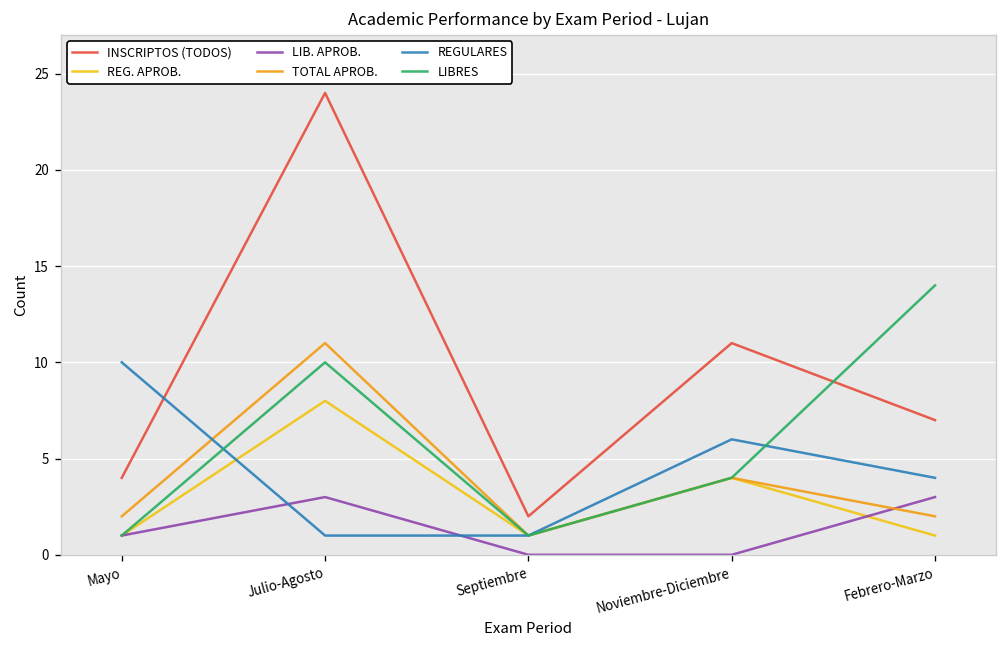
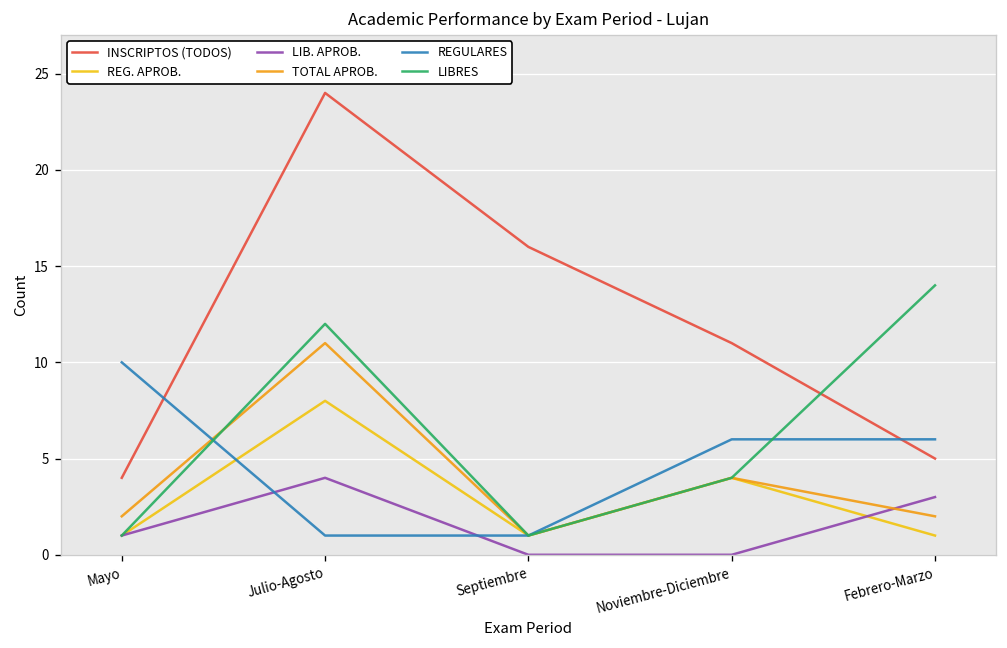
  {
    "INSCRIPTOS (TODOS)": {
      "Mayo": 4,
      "Julio-Agosto": 24,
-     "Septiembre": 2,
+     "Septiembre": 16,
      "Noviembre-Diciembre": 11,
-     "Febrero-Marzo": 7
+     "Febrero-Marzo": 5
    },
    "LIB. APROB.": {
-     "Julio-Agosto": 3,
+     "Julio-Agosto": 4,
      "Septiembre": 0,
      "Noviembre-Diciembre": 0,
      "Febrero-Marzo": 3
    },
    "REGULARES": {
      "Mayo": 10,
      "Julio-Agosto": 1,
      "Noviembre-Diciembre": 6,
-     "Febrero-Marzo": 4
+     "Febrero-Marzo": 6
    },
    "LIBRES": {
-     "Julio-Agosto": 10,
+     "Julio-Agosto": 12,
      "Febrero-Marzo": 14
    }
  }
